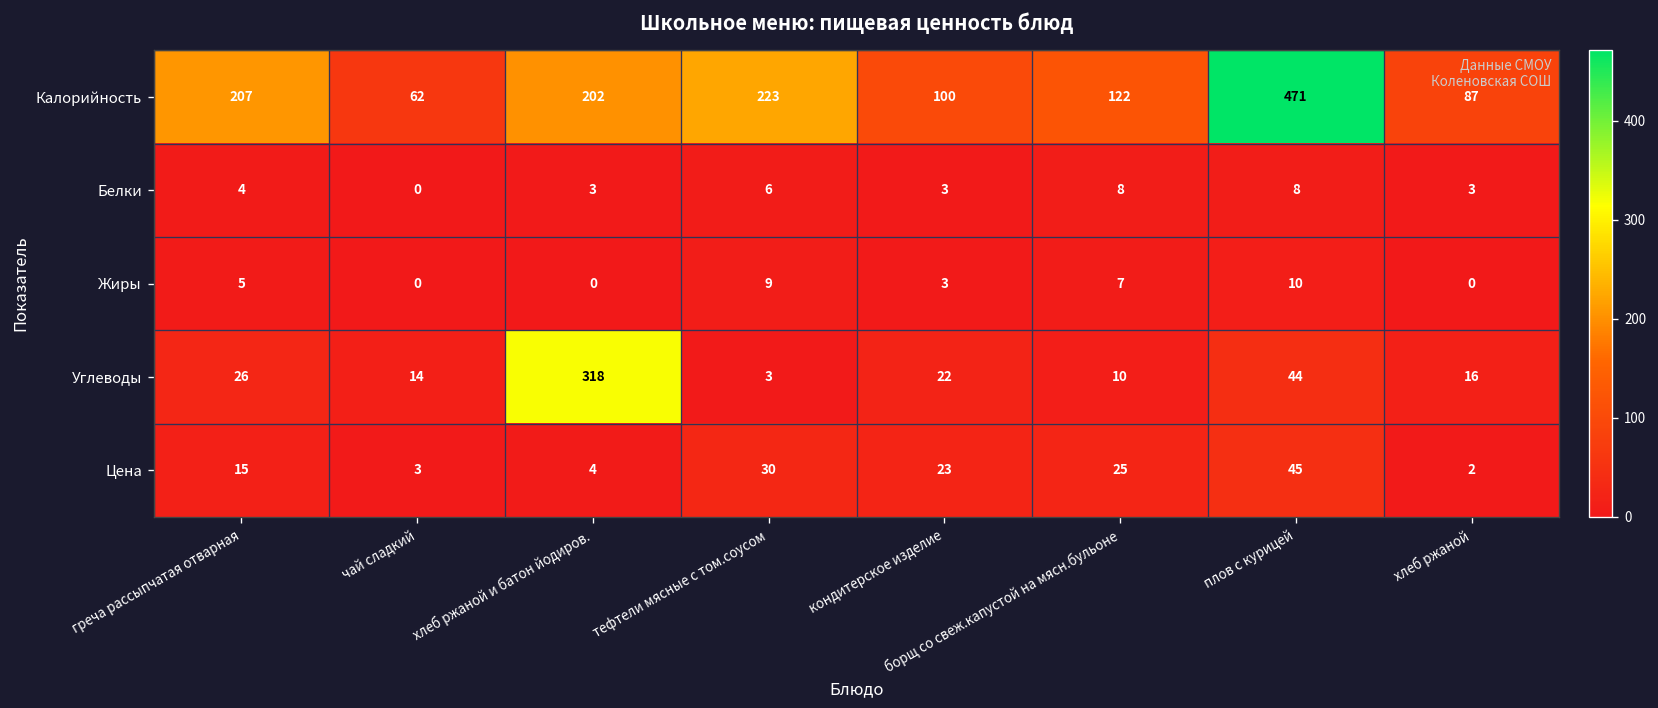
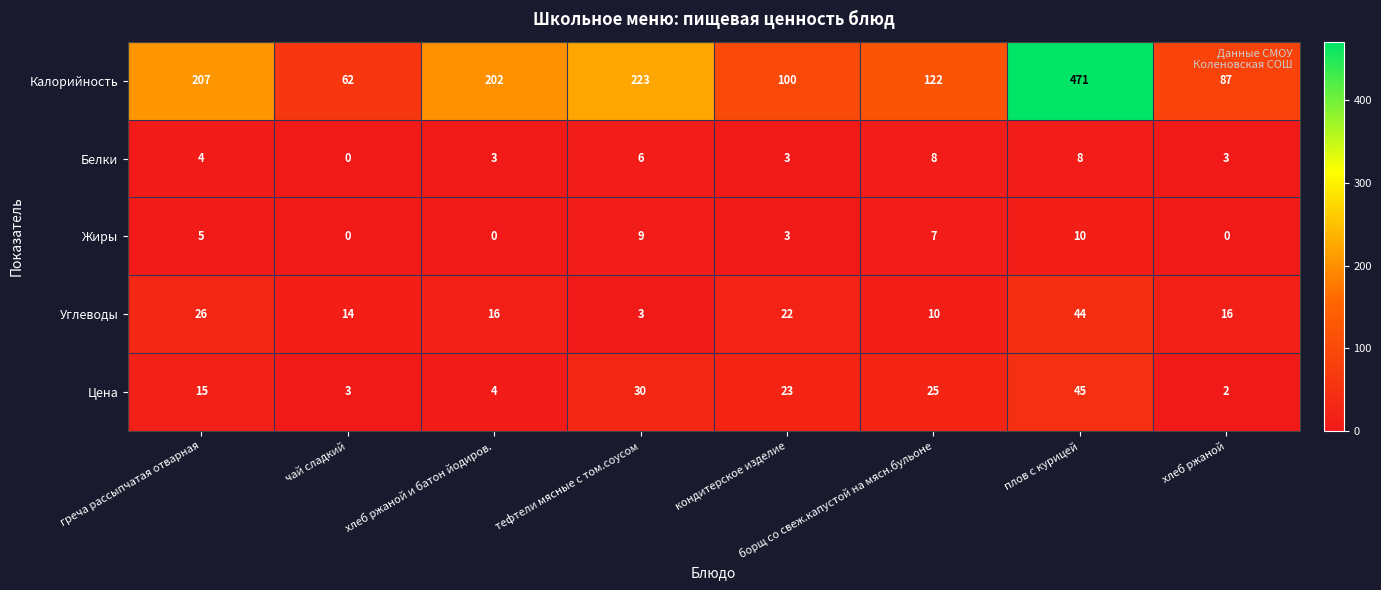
  {
    "Калорийность": {
      "греча рассыпчатая отварная": 207,
      "чай сладкий": 62,
      "хлеб ржаной и батон йодиров.": 202,
      "тефтели мясные с том.соусом": 223,
      "кондитерское изделие": 100,
      "борщ со свеж.капустой на мясн.бульоне": 122,
      "плов с курицей": 471
    },
    "Белки": {
      "греча рассыпчатая отварная": 4,
      "чай сладкий": 0,
      "хлеб ржаной и батон йодиров.": 3,
      "тефтели мясные с том.соусом": 6,
      "кондитерское изделие": 3,
      "борщ со свеж.капустой на мясн.бульоне": 8,
      "плов с курицей": 8,
      "хлеб ржаной": 3
    },
    "Жиры": {
      "греча рассыпчатая отварная": 5,
      "чай сладкий": 0,
      "хлеб ржаной и батон йодиров.": 0,
      "тефтели мясные с том.соусом": 9,
      "кондитерское изделие": 3,
      "борщ со свеж.капустой на мясн.бульоне": 7,
      "плов с курицей": 10,
      "хлеб ржаной": 0
    },
    "Углеводы": {
      "греча рассыпчатая отварная": 26,
      "чай сладкий": 14,
-     "хлеб ржаной и батон йодиров.": 318,
+     "хлеб ржаной и батон йодиров.": 16,
      "тефтели мясные с том.соусом": 3,
      "кондитерское изделие": 22,
      "борщ со свеж.капустой на мясн.бульоне": 10,
      "плов с курицей": 44,
      "хлеб ржаной": 16
    },
    "Цена": {
      "греча рассыпчатая отварная": 15,
      "чай сладкий": 3,
      "хлеб ржаной и батон йодиров.": 4,
      "тефтели мясные с том.соусом": 30,
      "кондитерское изделие": 23,
      "борщ со свеж.капустой на мясн.бульоне": 25,
      "плов с курицей": 45,
      "хлеб ржаной": 2
    }
  }
